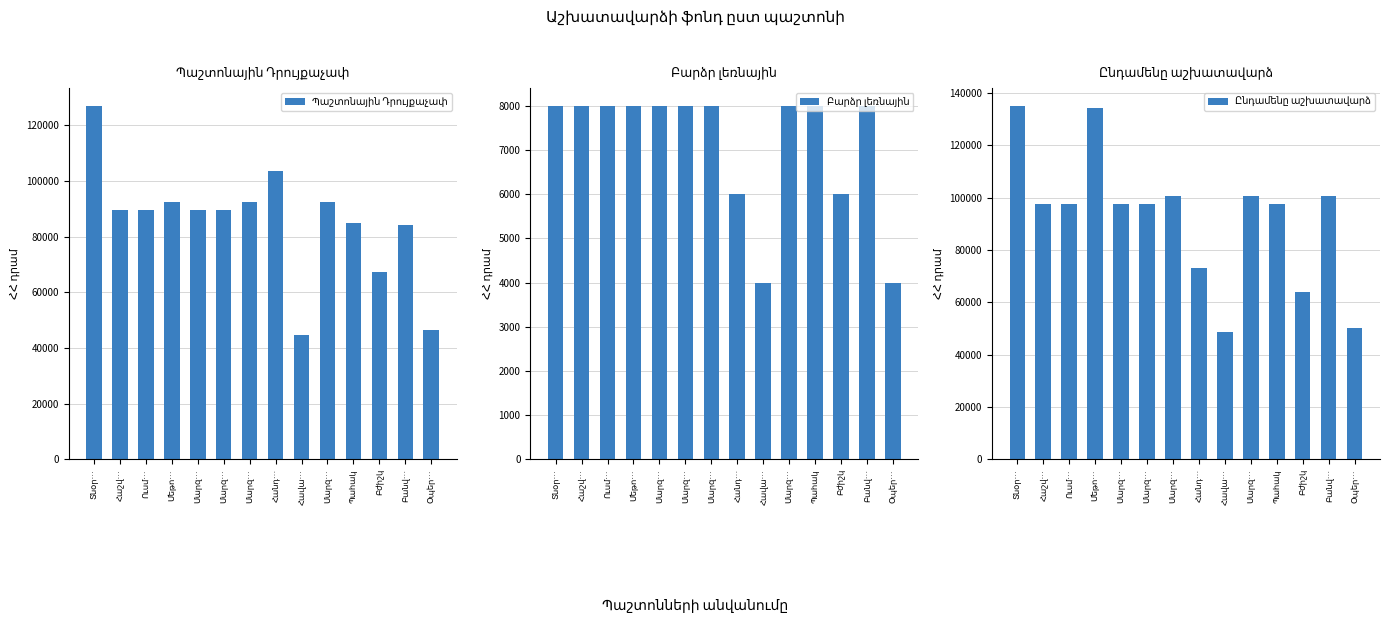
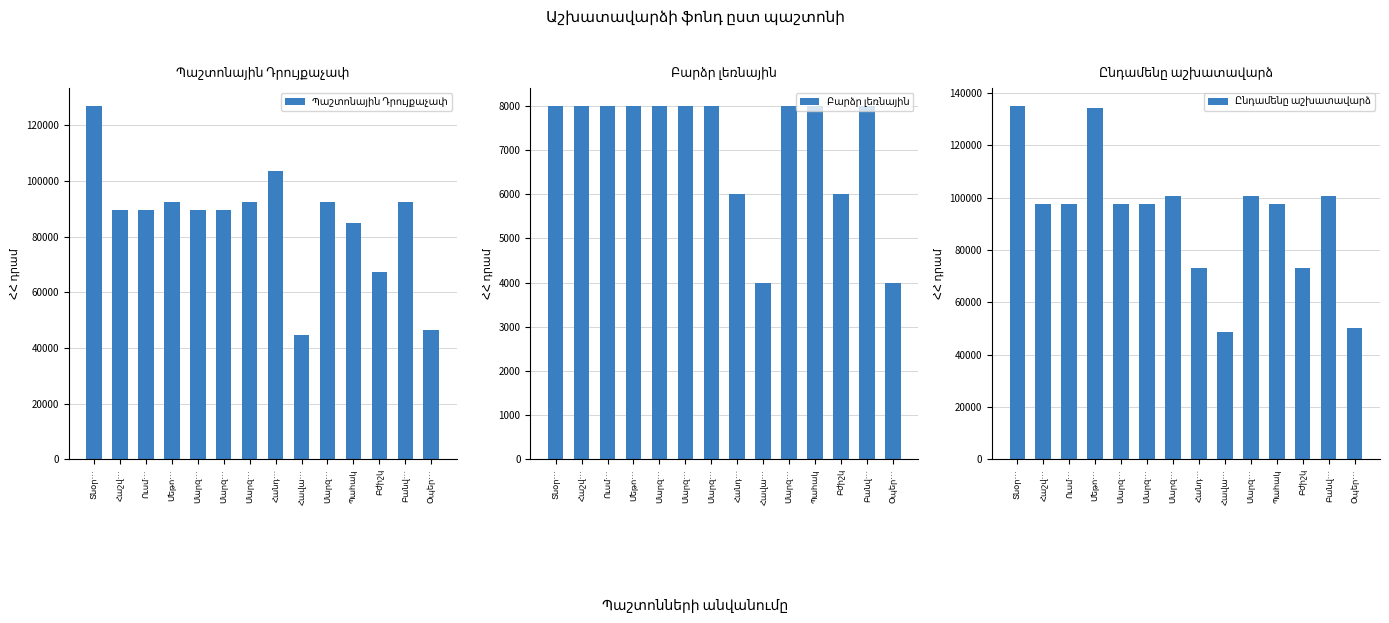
  {
    "Պաշտոնային Դրույքաչափ": {
      "Տնօր…": 127000,
      "Հաշվ…": 90000,
      "Ուսմ…": 90000,
      "Մեթո…": 93000,
      "Հանդ…": 103000,
      "Հավա…": 45000,
      "Պահակ": 85000,
      "Բժիշկ": 67000,
-     "Բանվ…": 84000,
+     "Բանվ…": 93000,
      "Օպեր…": 46000
    },
    "Բարձր լեռնային": {
      "Տնօր…": 8000,
      "Հաշվ…": 8000,
      "Ուսմ…": 8000,
      "Մեթո…": 8000,
      "Հանդ…": 6000,
      "Հավա…": 4000,
      "Բժիշկ": 6000,
      "Օպեր…": 4000
    },
    "Ընդամենը աշխատավարձ": {
      "Տնօր…": 135000,
      "Հաշվ…": 98000,
      "Ուսմ…": 98000,
      "Մեթո…": 134000,
      "Հանդ…": 73000,
      "Հավա…": 49000,
      "Պահակ": 98000,
-     "Բժիշկ": 64000,
+     "Բժիշկ": 73000,
      "Բանվ…": 101000,
      "Օպեր…": 50000
    }
  }
